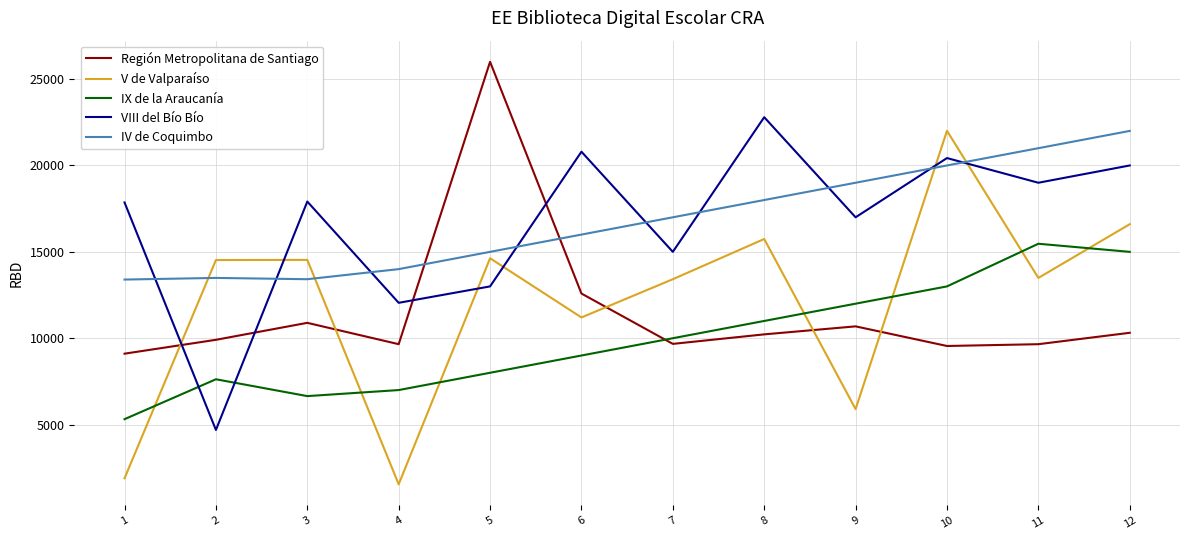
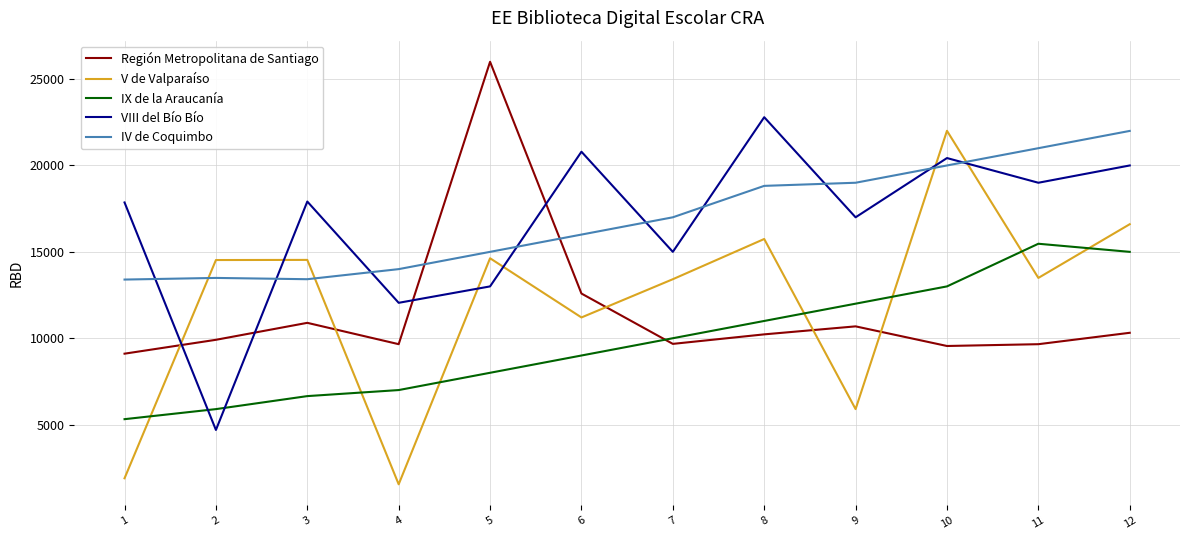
  {
    "Región Metropolitana de Santiago": {
      "1": 9100,
      "2": 9900,
      "3": 10900,
      "4": 9700,
      "5": 26000,
      "6": 12600,
      "7": 9700,
      "8": 10200,
      "9": 10700,
      "10": 9600,
      "11": 9700,
      "12": 10300
    },
    "V de Valparaíso": {
      "1": 1900,
      "2": 14500,
      "3": 14500,
      "4": 1500,
      "5": 14600,
      "6": 11200,
      "7": 13400,
      "8": 15700,
      "9": 5900,
      "10": 22000,
      "11": 13500,
      "12": 16600
    },
    "IX de la Araucanía": {
      "1": 5300,
-     "2": 7600,
+     "2": 5900,
      "3": 6700,
      "4": 7000,
      "5": 8000,
      "6": 9000,
      "7": 10000,
      "8": 11000,
      "9": 12000,
      "10": 13000,
      "11": 15500,
      "12": 15000
    },
    "VIII del Bío Bío": {
      "1": 17900,
      "2": 4700,
      "3": 17900,
      "4": 12100,
      "5": 13000,
      "6": 20800,
      "7": 15000,
      "8": 22800,
      "9": 17000,
      "10": 20400,
      "11": 19000,
      "12": 20000
    },
    "IV de Coquimbo": {
      "1": 13400,
      "2": 13500,
      "3": 13400,
      "4": 14000,
      "5": 15000,
      "6": 16000,
      "7": 17000,
-     "8": 18000,
+     "8": 18800,
      "9": 19000,
      "10": 20000,
      "11": 21000,
      "12": 22000
    }
  }
